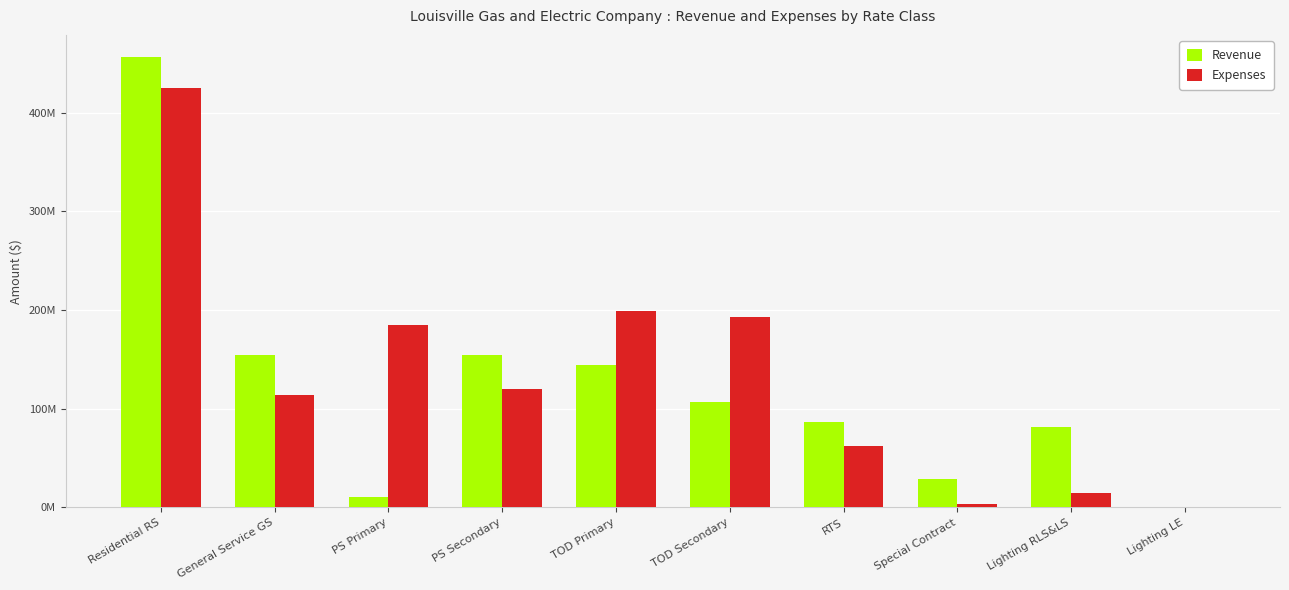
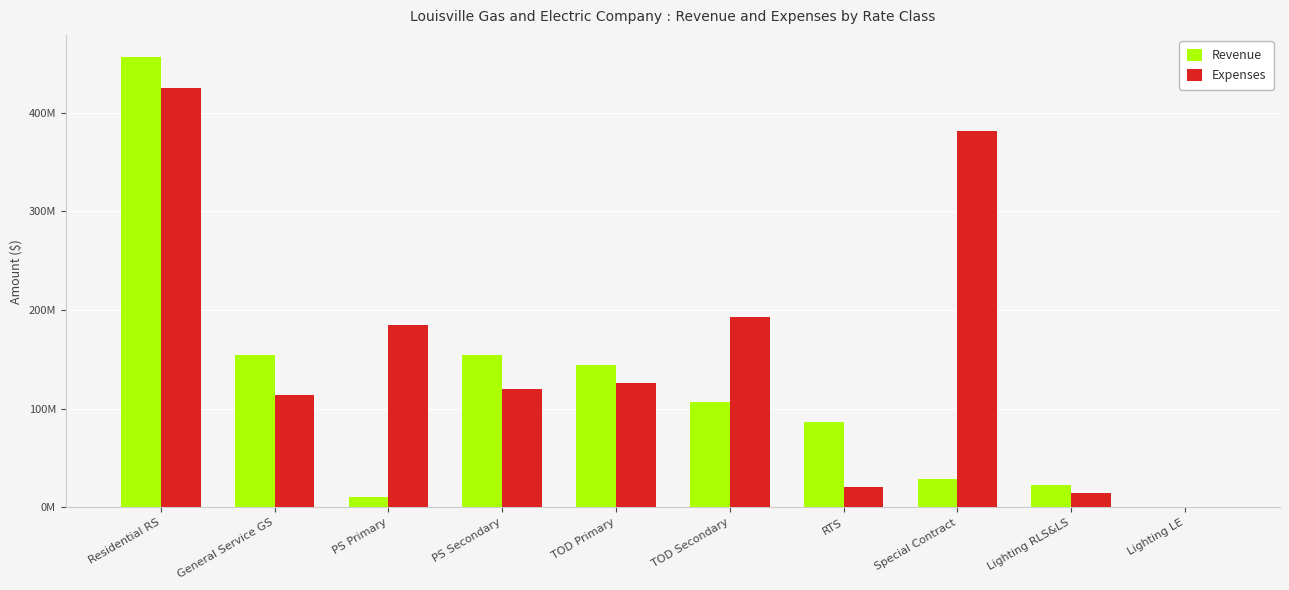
  {
    "Revenue": {
      "Residential RS": 460000000,
      "General Service GS": 150000000,
      "PS Primary": 10000000,
      "PS Secondary": 150000000,
      "TOD Primary": 140000000,
      "TOD Secondary": 110000000,
      "RTS": 90000000,
      "Special Contract": 30000000,
-     "Lighting RLS&LS": 80000000
+     "Lighting RLS&LS": 20000000
    },
    "Expenses": {
      "Residential RS": 430000000,
      "General Service GS": 110000000,
      "PS Primary": 180000000,
      "PS Secondary": 120000000,
-     "TOD Primary": 200000000,
+     "TOD Primary": 130000000,
      "TOD Secondary": 190000000,
-     "RTS": 60000000,
-     "Special Contract": 0,
+     "RTS": 20000000,
+     "Special Contract": 380000000,
      "Lighting RLS&LS": 10000000
    }
  }
